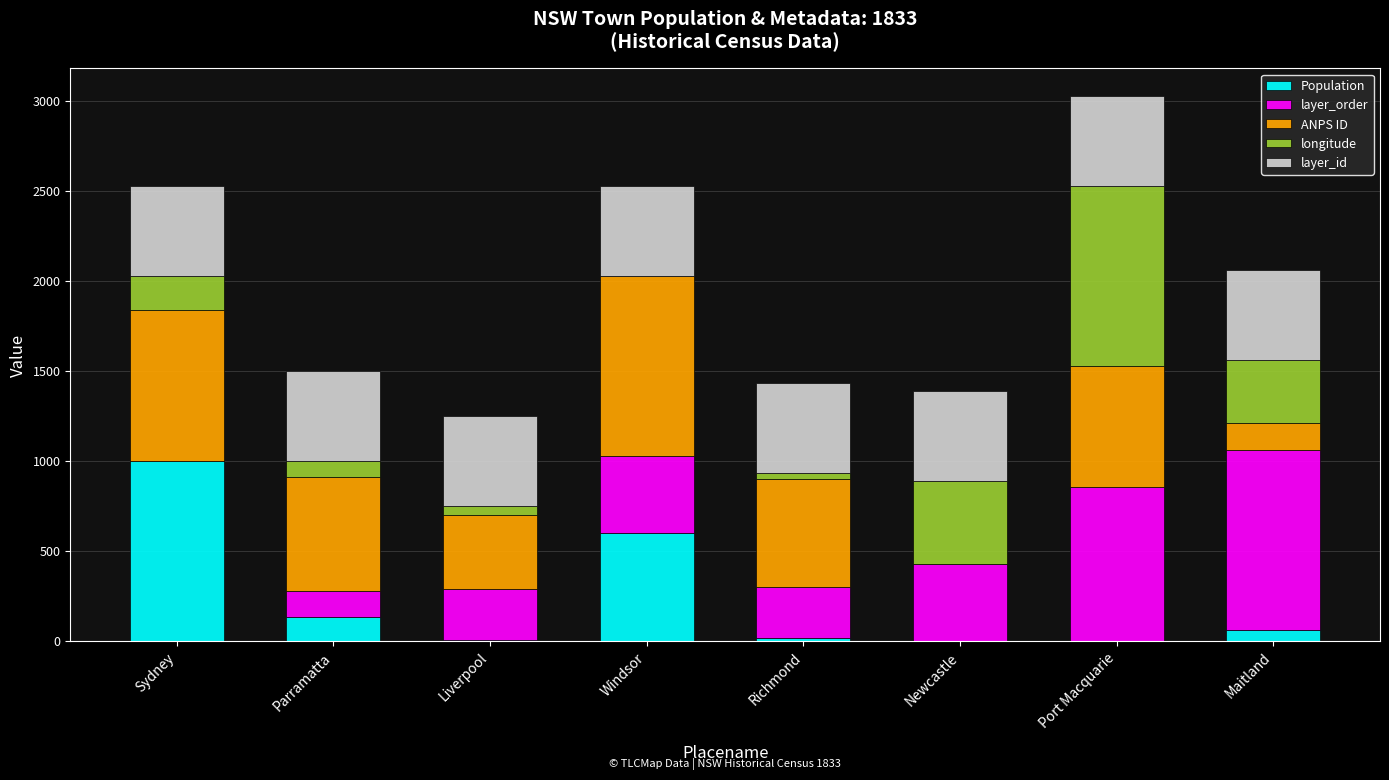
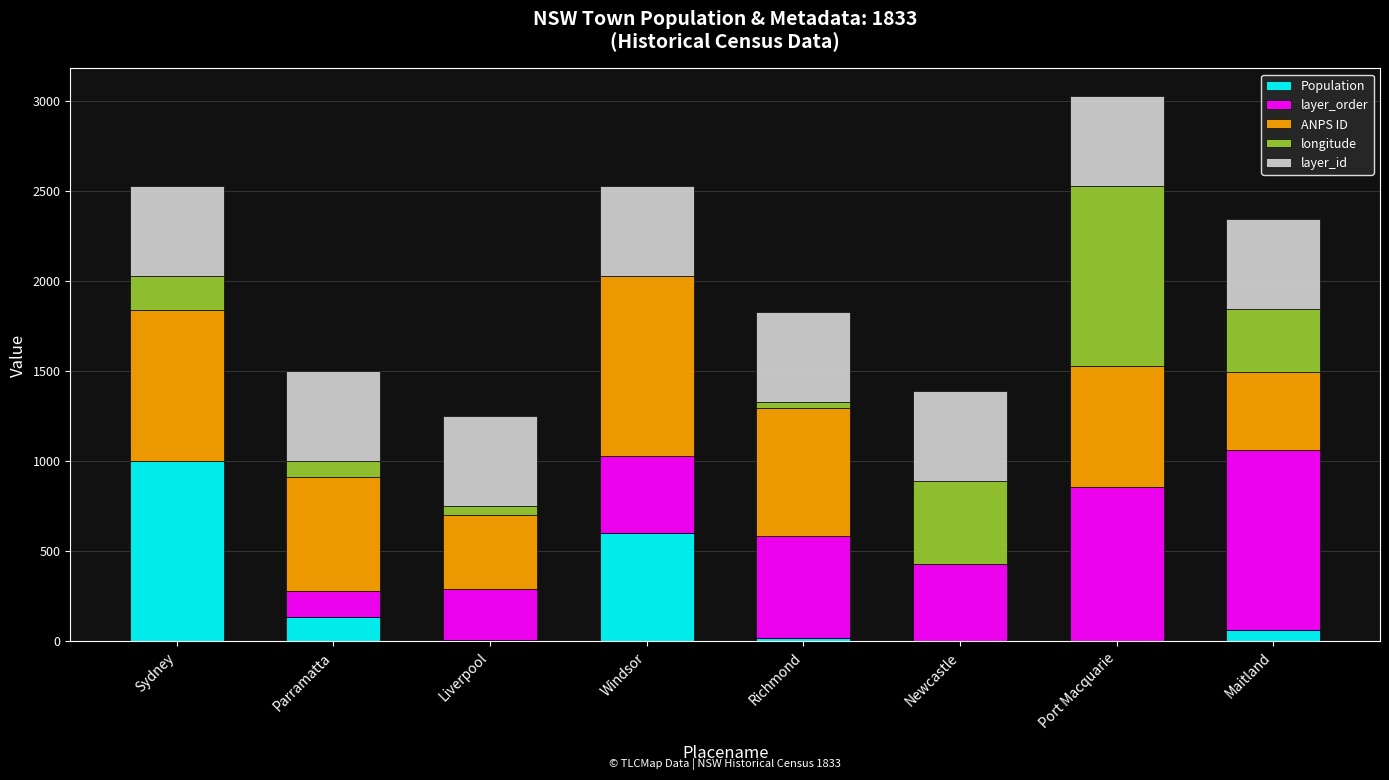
  {
    "Population": {
      "Sydney": 1000,
      "Parramatta": 130,
      "Windsor": 600,
      "Richmond": 10,
      "Newcastle": 0,
      "Port Macquarie": 0,
      "Maitland": 60
    },
    "layer_order": {
      "Sydney": 0,
      "Parramatta": 140,
      "Liverpool": 290,
      "Windsor": 430,
-     "Richmond": 290,
+     "Richmond": 570,
      "Newcastle": 430,
      "Port Macquarie": 860,
      "Maitland": 1000
    },
    "ANPS ID": {
      "Sydney": 840,
      "Parramatta": 640,
      "Liverpool": 410,
      "Windsor": 1000,
-     "Richmond": 600,
+     "Richmond": 710,
      "Newcastle": 0,
      "Port Macquarie": 670,
-     "Maitland": 150
+     "Maitland": 430
    },
    "longitude": {
      "Sydney": 190,
      "Parramatta": 90,
      "Liverpool": 50,
      "Windsor": 0,
      "Richmond": 30,
      "Newcastle": 460,
      "Port Macquarie": 1000,
      "Maitland": 350
    },
    "layer_id": {
      "Sydney": 500,
      "Parramatta": 500,
      "Liverpool": 500,
      "Windsor": 500,
      "Richmond": 500,
      "Newcastle": 500,
      "Port Macquarie": 500,
      "Maitland": 500
    }
  }
